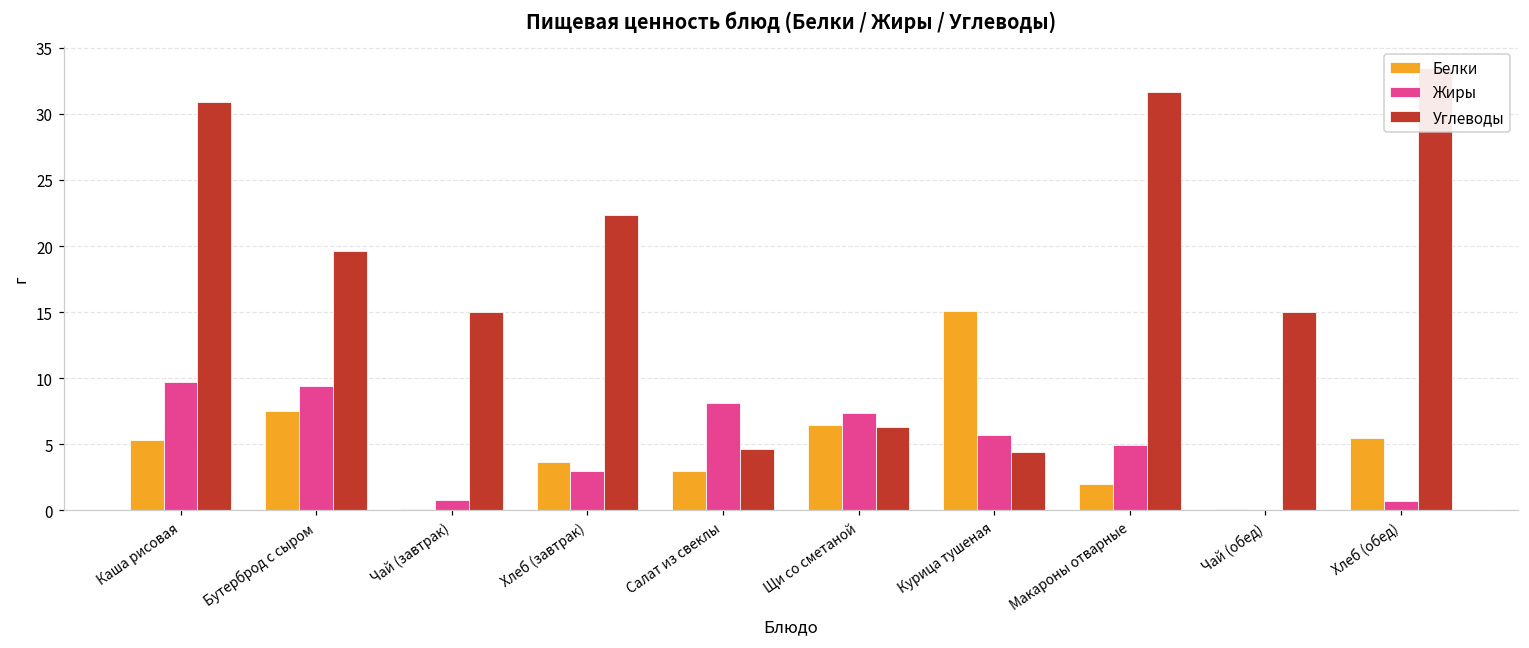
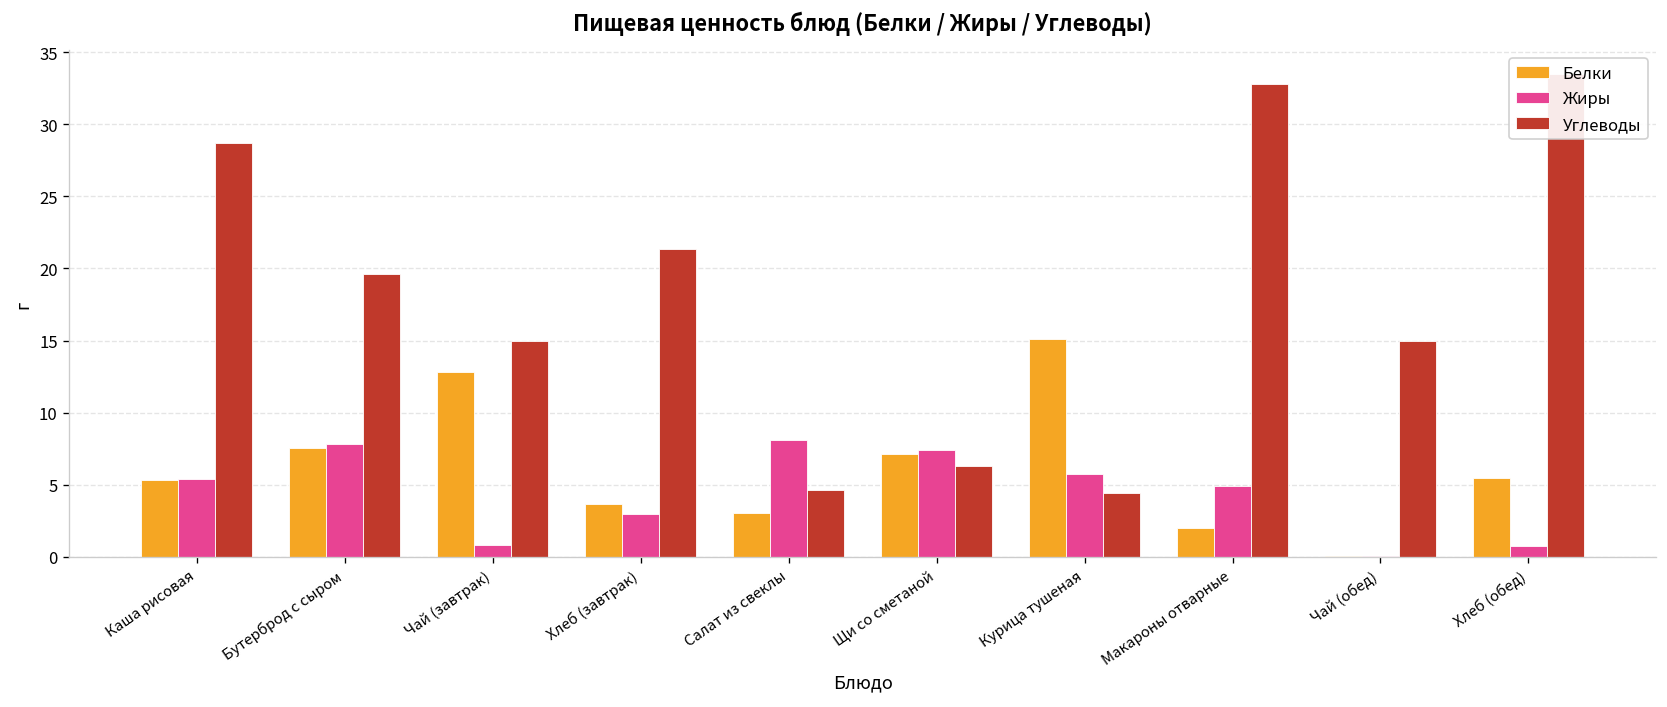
  {
    "Белки": {
      "Каша рисовая": 5.3,
      "Бутерброд с сыром": 7.5,
-     "Чай (завтрак)": 0.1,
+     "Чай (завтрак)": 12.8,
      "Хлеб (завтрак)": 3.6,
      "Салат из свеклы": 3.0,
-     "Щи со сметаной": 6.4,
+     "Щи со сметаной": 7.1,
      "Курица тушеная": 15.1,
      "Макароны отварные": 2.0,
      "Хлеб (обед)": 5.5
    },
    "Жиры": {
-     "Каша рисовая": 9.7,
-     "Бутерброд с сыром": 9.4,
+     "Каша рисовая": 5.4,
+     "Бутерброд с сыром": 7.8,
      "Чай (завтрак)": 0.8,
      "Хлеб (завтрак)": 3.0,
      "Салат из свеклы": 8.1,
      "Щи со сметаной": 7.4,
      "Курица тушеная": 5.7,
      "Макароны отварные": 4.9,
      "Хлеб (обед)": 0.7
    },
    "Углеводы": {
-     "Каша рисовая": 30.9,
+     "Каша рисовая": 28.7,
      "Бутерброд с сыром": 19.6,
      "Чай (завтрак)": 15.0,
-     "Хлеб (завтрак)": 22.3,
+     "Хлеб (завтрак)": 21.4,
      "Салат из свеклы": 4.6,
      "Щи со сметаной": 6.3,
      "Курица тушеная": 4.4,
-     "Макароны отварные": 31.7,
+     "Макароны отварные": 32.8,
      "Чай (обед)": 15.0
    }
  }
